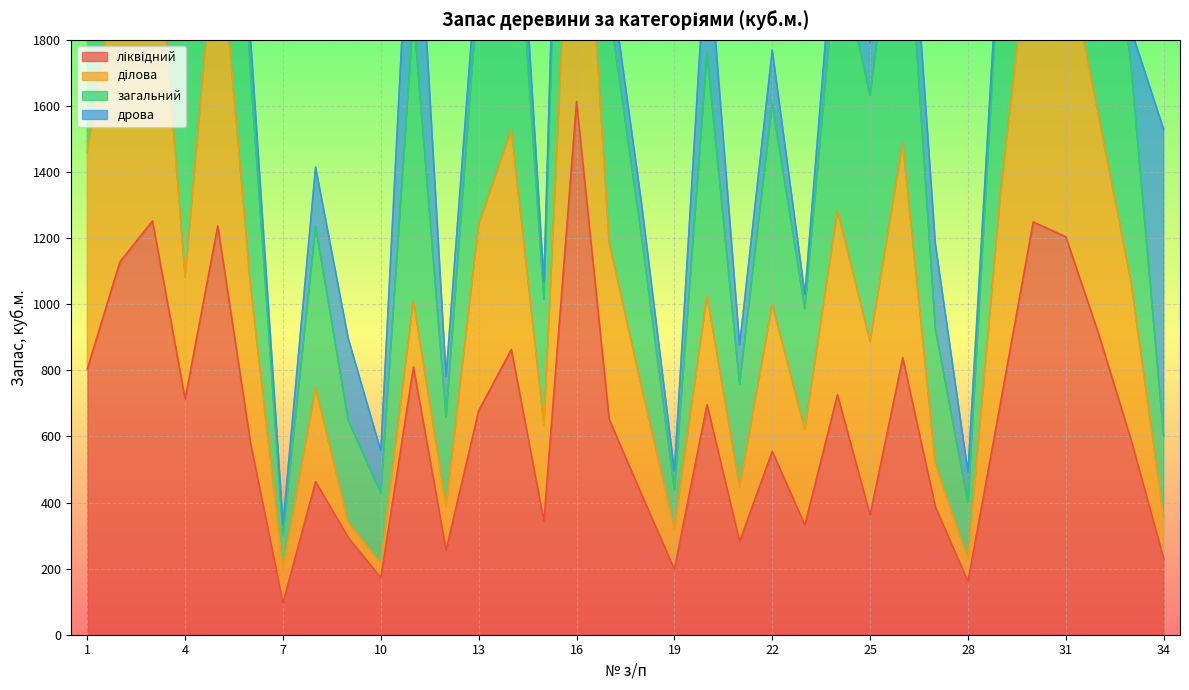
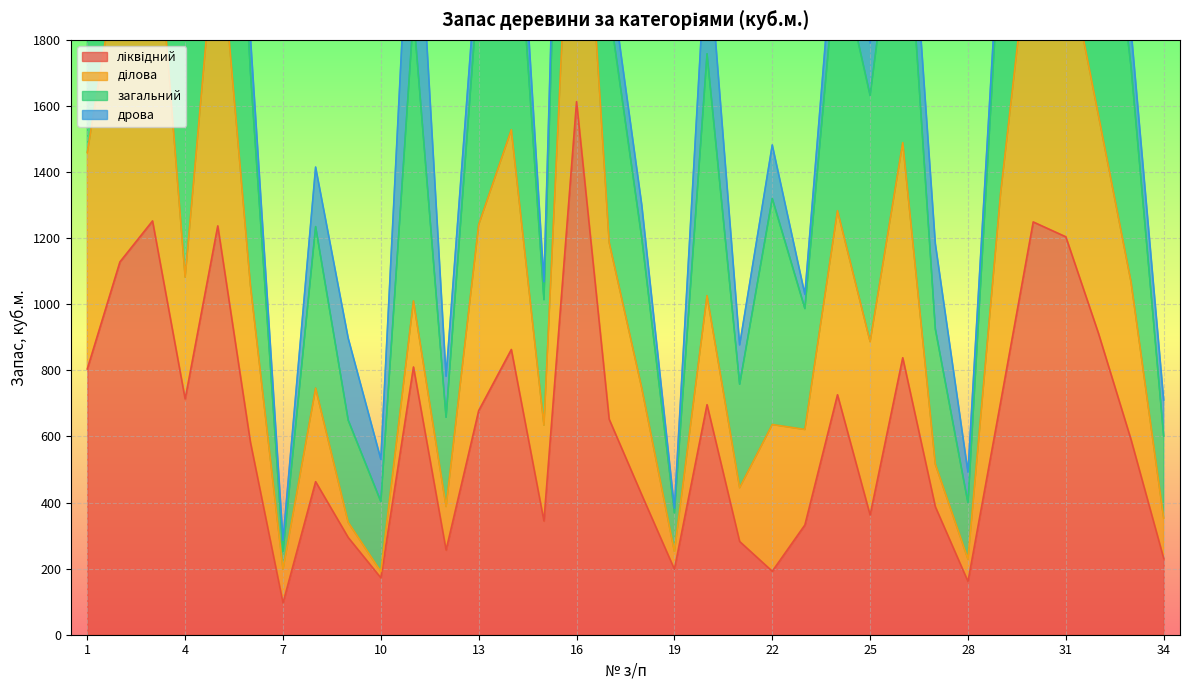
  {
    "ліквідний": {
      "1": 800,
      "4": 710,
      "7": 100,
      "10": 170,
      "13": 680,
      "16": 1610,
      "19": 200,
-     "22": 560,
+     "22": 190,
      "25": 360,
      "28": 160,
      "31": 1200,
      "34": 230
    },
    "ділова": {
      "1": 660,
      "4": 370,
      "7": 100,
-     "10": 40,
+     "10": 20,
      "13": 560,
-     "19": 120,
+     "19": 50,
      "22": 440,
      "25": 530,
      "28": 70,
      "34": 120
    },
    "загальний": {
-     "7": 100,
+     "7": 50,
      "10": 210,
      "19": 120,
-     "22": 610,
+     "22": 680,
      "25": 750,
      "28": 170,
      "34": 250
    },
    "дрова": {
      "7": 40,
      "10": 130,
-     "19": 60,
+     "19": 10,
      "22": 160,
      "25": 160,
      "28": 90,
-     "34": 930
+     "34": 110
    }
  }
